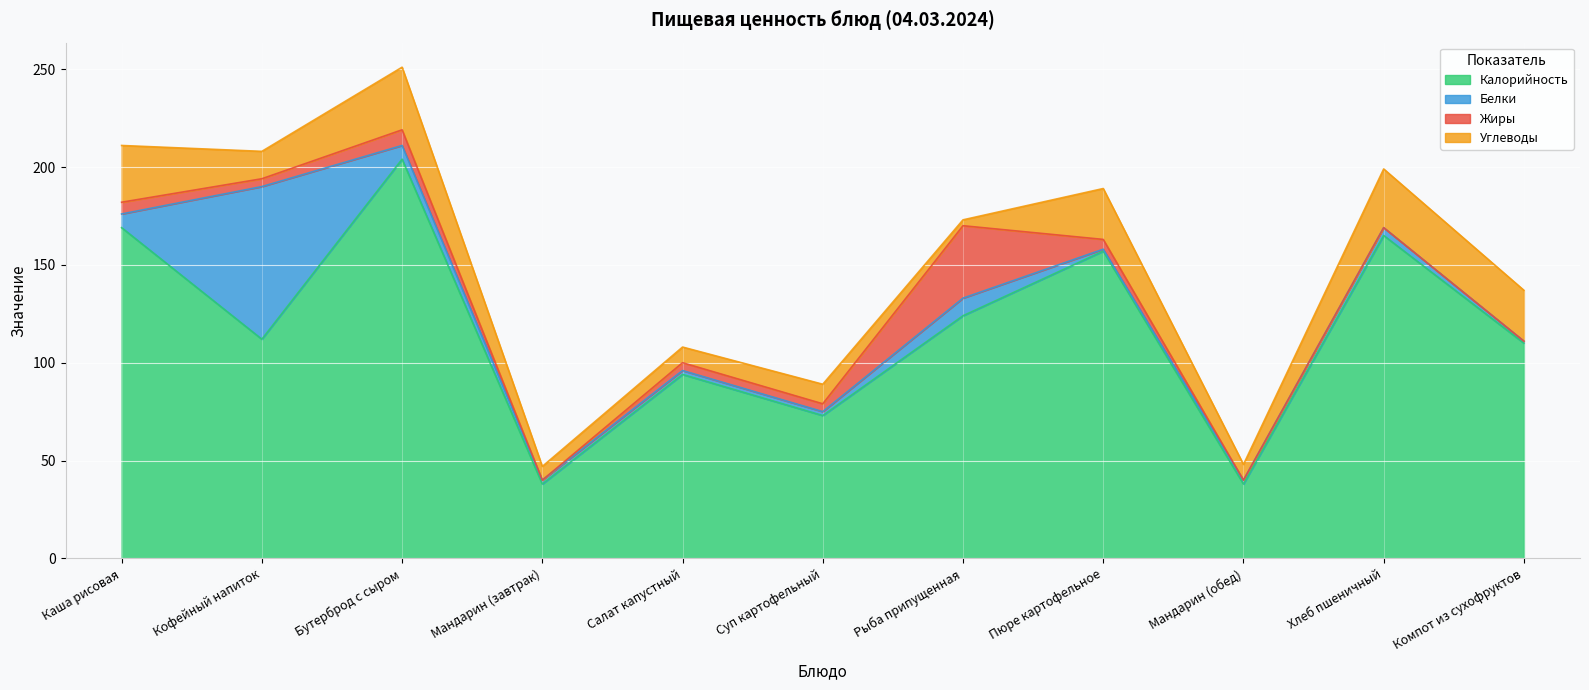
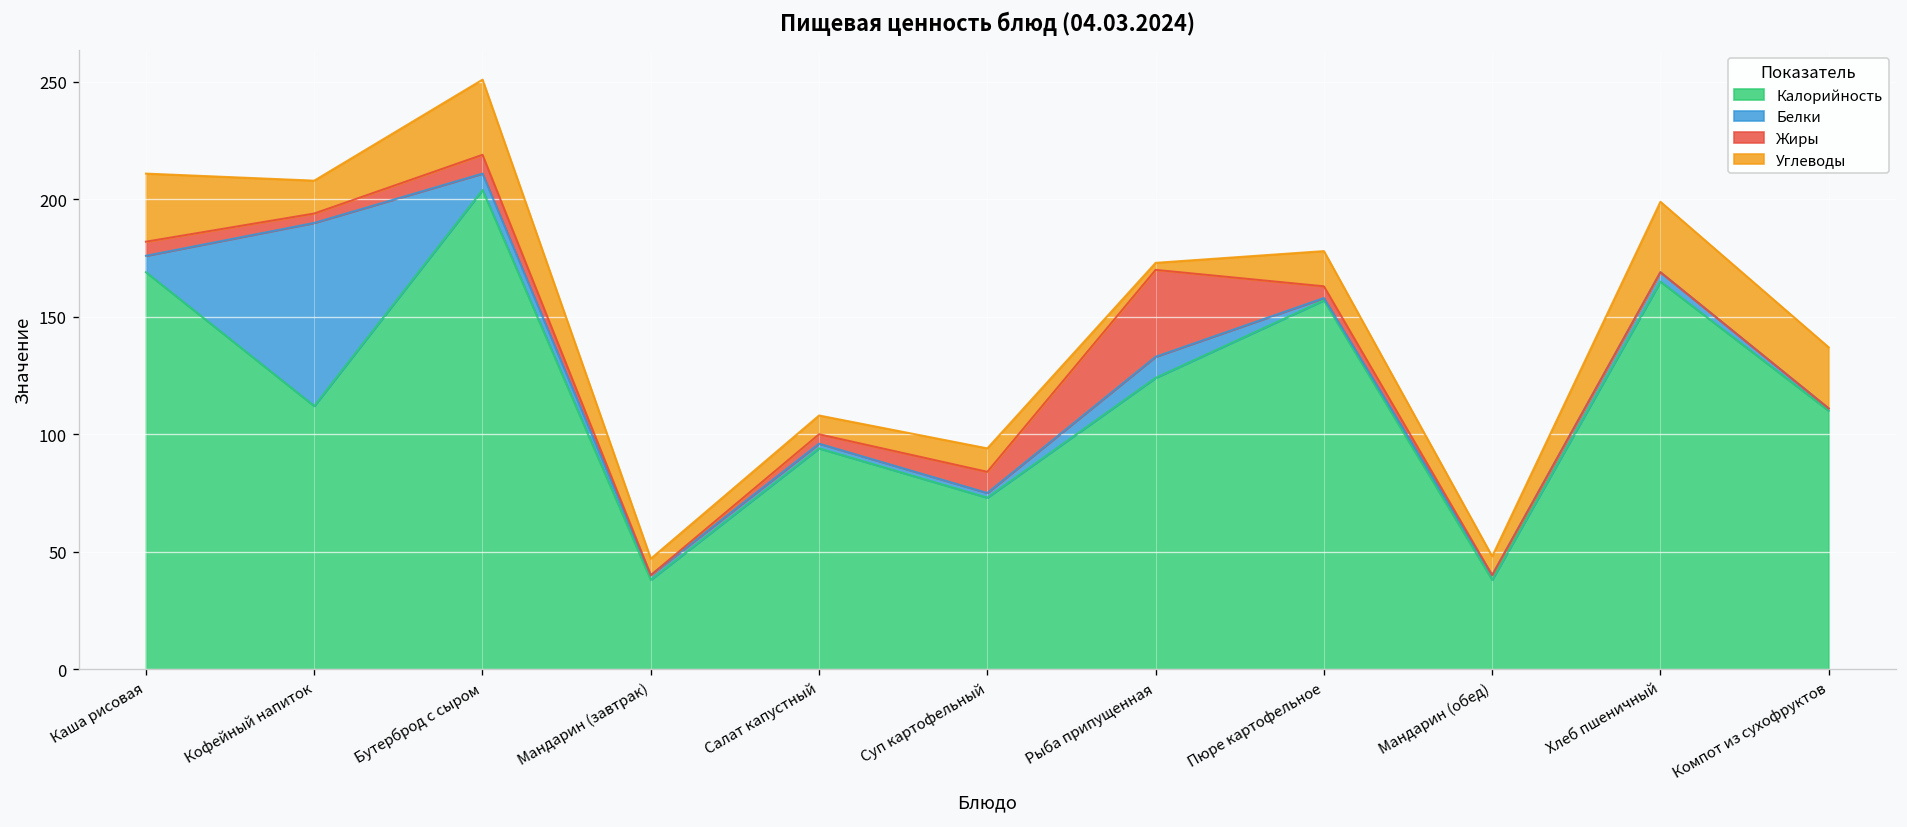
  {
    "Калорийность": {
      "Каша рисовая": 169,
      "Кофейный напиток": 112,
      "Бутерброд с сыром": 204,
      "Мандарин (завтрак)": 38,
      "Салат капустный": 94,
      "Суп картофельный": 73,
      "Рыба припущенная": 124,
      "Мандарин (обед)": 38,
      "Хлеб пшеничный": 165
    },
    "Белки": {
      "Каша рисовая": 7,
      "Кофейный напиток": 78,
      "Бутерброд с сыром": 7,
      "Салат капустный": 2,
      "Суп картофельный": 2,
      "Рыба припущенная": 9
    },
    "Жиры": {
      "Каша рисовая": 6,
      "Кофейный напиток": 4,
      "Бутерброд с сыром": 8,
      "Салат капустный": 4,
-     "Суп картофельный": 4,
+     "Суп картофельный": 9,
      "Рыба припущенная": 37,
      "Пюре картофельное": 5
    },
    "Углеводы": {
      "Каша рисовая": 29,
      "Кофейный напиток": 14,
      "Бутерброд с сыром": 32,
      "Мандарин (завтрак)": 7,
      "Салат капустный": 8,
      "Суп картофельный": 10,
      "Рыба припущенная": 3,
-     "Пюре картофельное": 26,
+     "Пюре картофельное": 15,
      "Мандарин (обед)": 8,
      "Хлеб пшеничный": 30,
      "Компот из сухофруктов": 26
    }
  }
